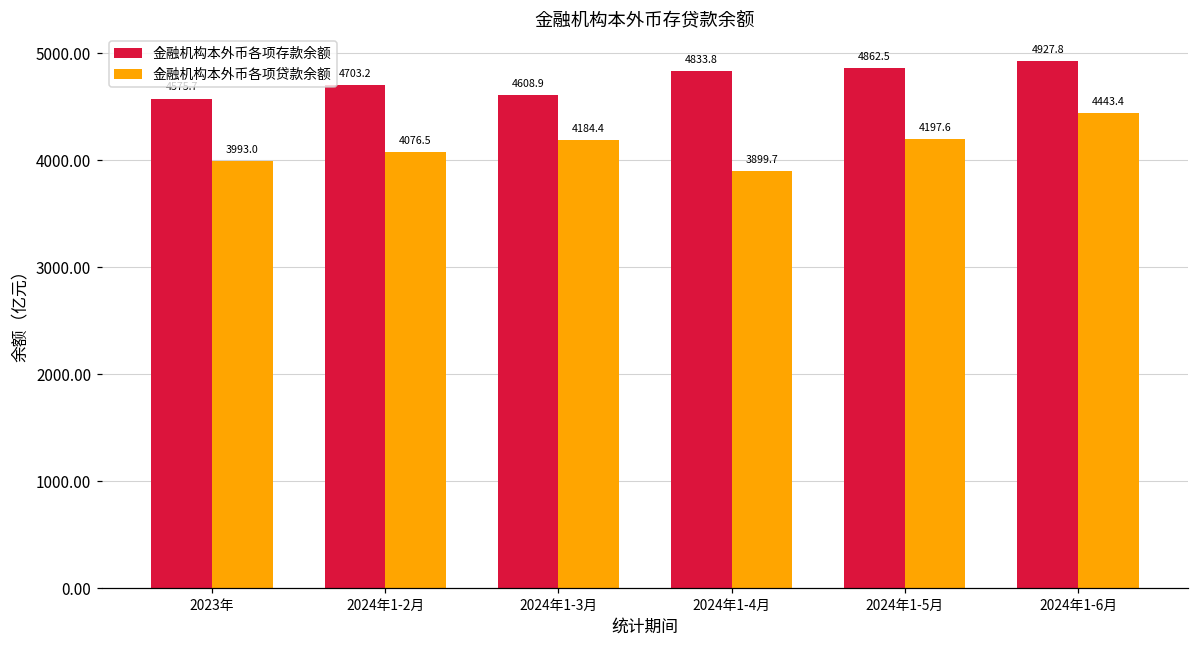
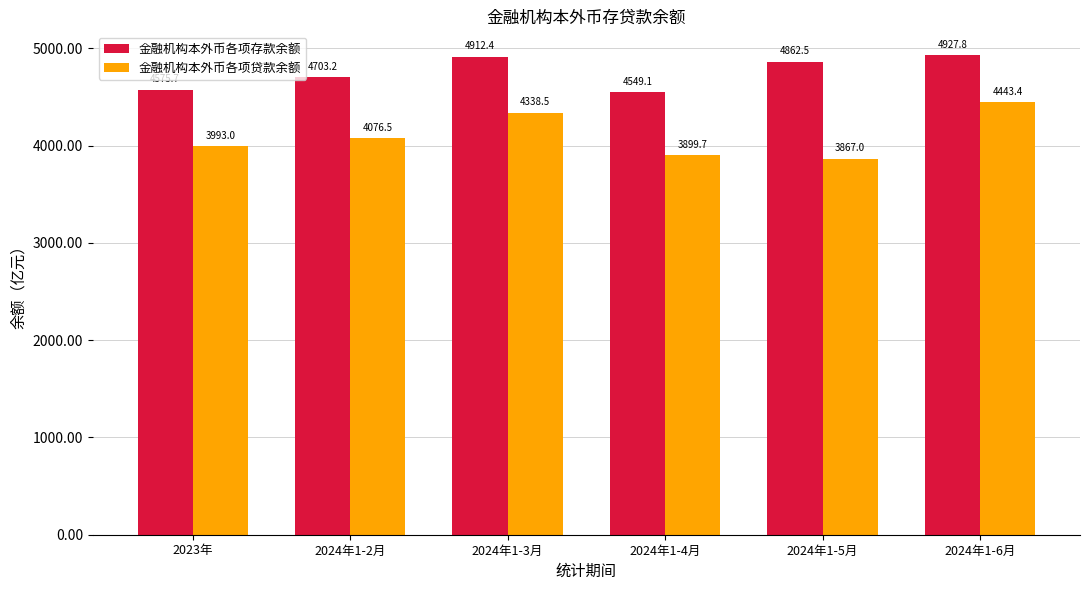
  {
    "金融机构本外币各项存款余额": {
      "2024年1-2月": 4703.2,
-     "2024年1-3月": 4608.9,
-     "2024年1-4月": 4833.8,
+     "2024年1-3月": 4912.4,
+     "2024年1-4月": 4549.1,
      "2024年1-5月": 4862.5,
      "2024年1-6月": 4927.8
    },
    "金融机构本外币各项贷款余额": {
      "2023年": 3993.0,
      "2024年1-2月": 4076.5,
-     "2024年1-3月": 4184.4,
+     "2024年1-3月": 4338.5,
      "2024年1-4月": 3899.7,
-     "2024年1-5月": 4197.6,
+     "2024年1-5月": 3867.0,
      "2024年1-6月": 4443.4
    }
  }
